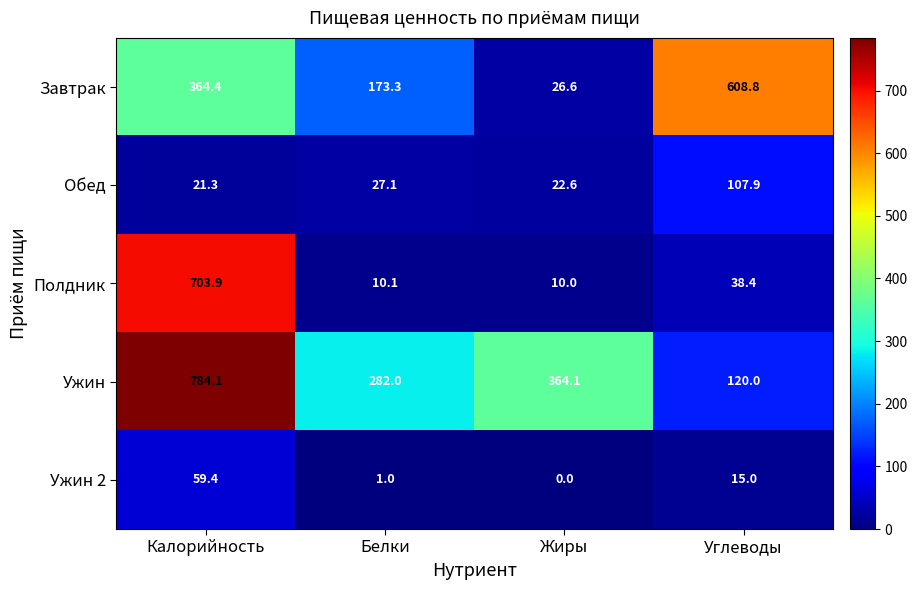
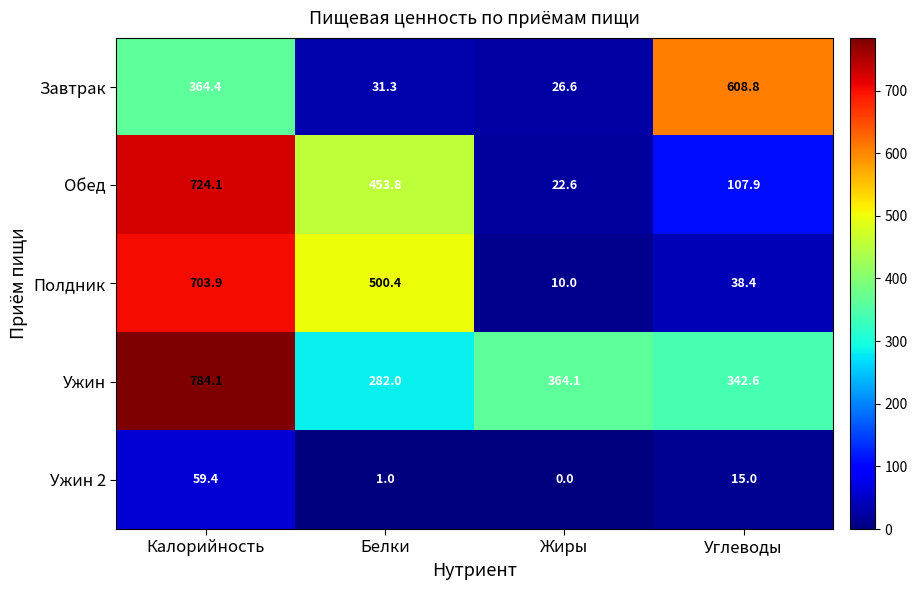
  {
    "Завтрак": {
      "Калорийность": 364.4,
-     "Белки": 173.3,
+     "Белки": 31.3,
      "Жиры": 26.6,
      "Углеводы": 608.8
    },
    "Обед": {
-     "Калорийность": 21.3,
-     "Белки": 27.1,
+     "Калорийность": 724.1,
+     "Белки": 453.8,
      "Жиры": 22.6,
      "Углеводы": 107.9
    },
    "Полдник": {
      "Калорийность": 703.9,
-     "Белки": 10.1,
+     "Белки": 500.4,
      "Жиры": 10.0,
      "Углеводы": 38.4
    },
    "Ужин": {
      "Калорийность": 784.1,
      "Белки": 282.0,
      "Жиры": 364.1,
-     "Углеводы": 120.0
+     "Углеводы": 342.6
    },
    "Ужин 2": {
      "Калорийность": 59.4,
      "Белки": 1.0,
      "Жиры": 0.0,
      "Углеводы": 15.0
    }
  }
